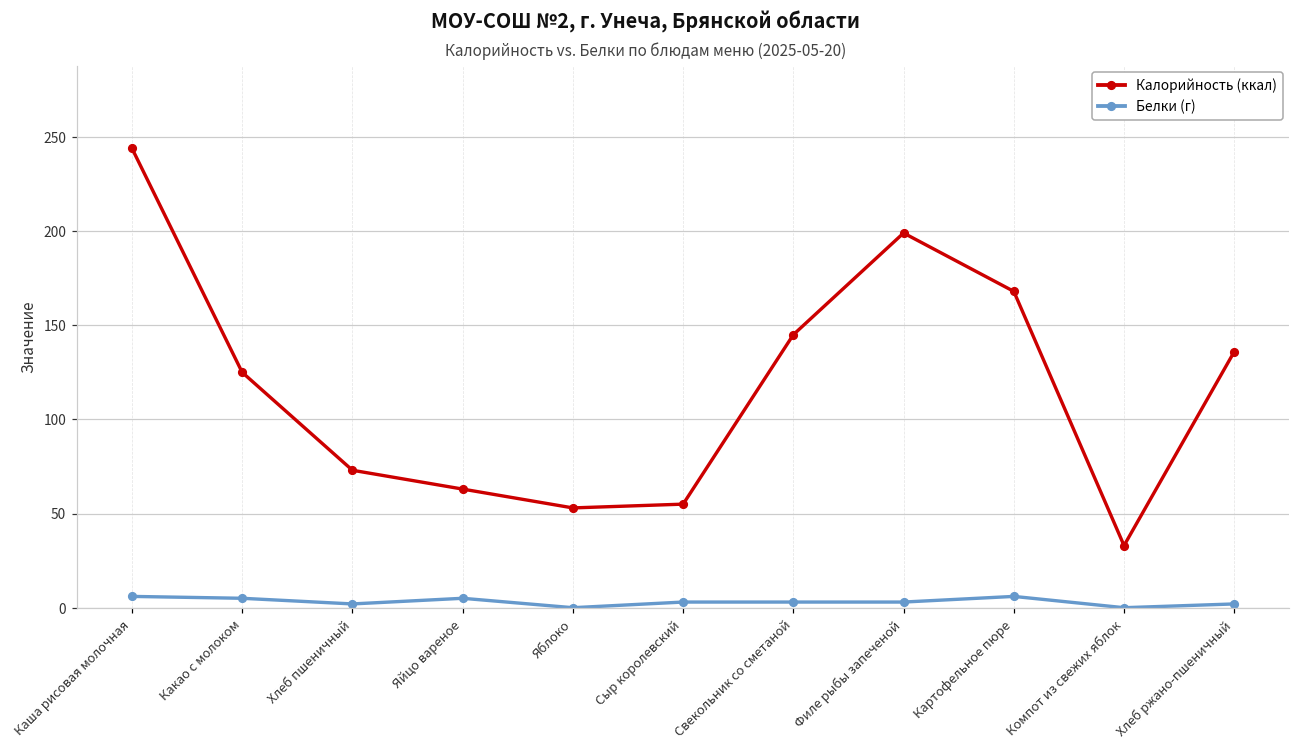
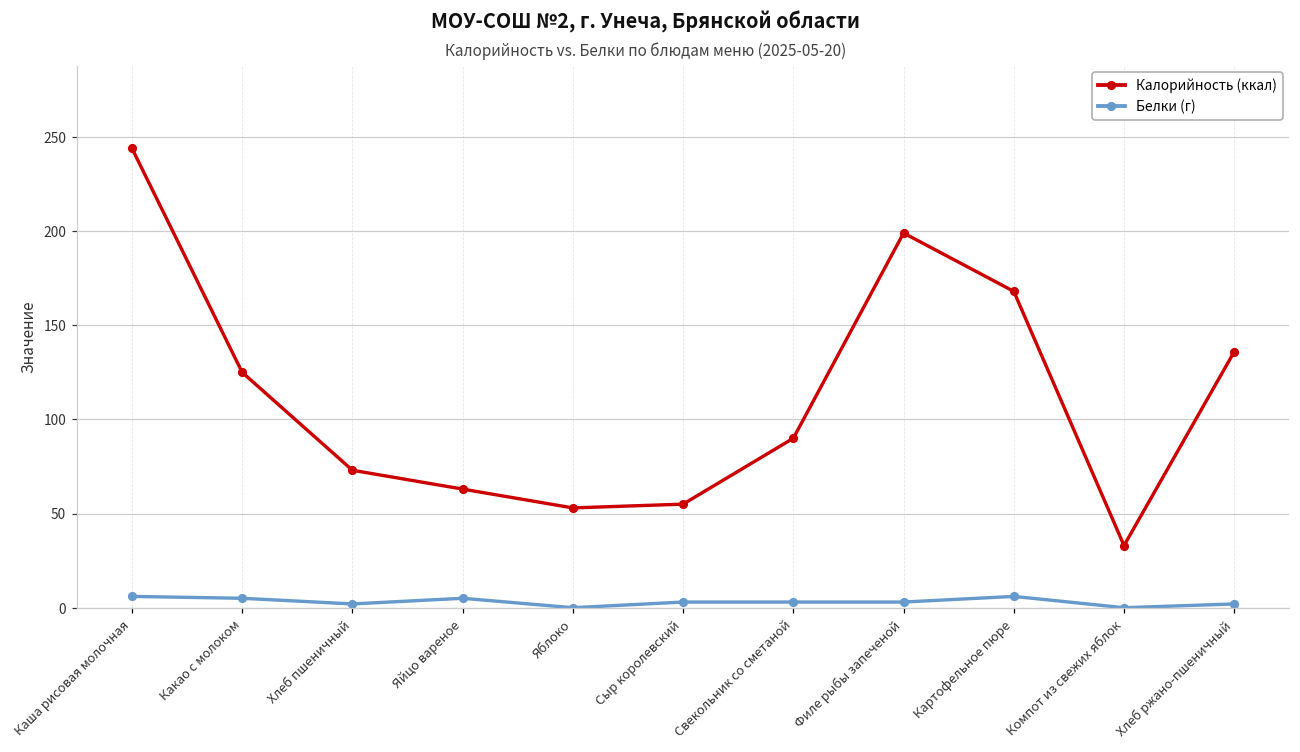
  {
    "Калорийность (ккал)": {
      "Каша рисовая молочная": 244,
      "Какао с молоком": 125,
      "Хлеб пшеничный": 73,
      "Яйцо вареное": 63,
      "Яблоко": 53,
      "Сыр королевский": 55,
-     "Свекольник со сметаной": 145,
+     "Свекольник со сметаной": 90,
      "Филе рыбы запеченой": 199,
      "Картофельное пюре": 168,
      "Компот из свежих яблок": 33,
      "Хлеб ржано-пшеничный": 136
    },
    "Белки (г)": {
      "Каша рисовая молочная": 6,
      "Какао с молоком": 5,
      "Хлеб пшеничный": 2,
      "Яйцо вареное": 5,
      "Яблоко": 0,
      "Сыр королевский": 3,
      "Свекольник со сметаной": 3,
      "Филе рыбы запеченой": 3,
      "Картофельное пюре": 6,
      "Компот из свежих яблок": 0,
      "Хлеб ржано-пшеничный": 2
    }
  }
